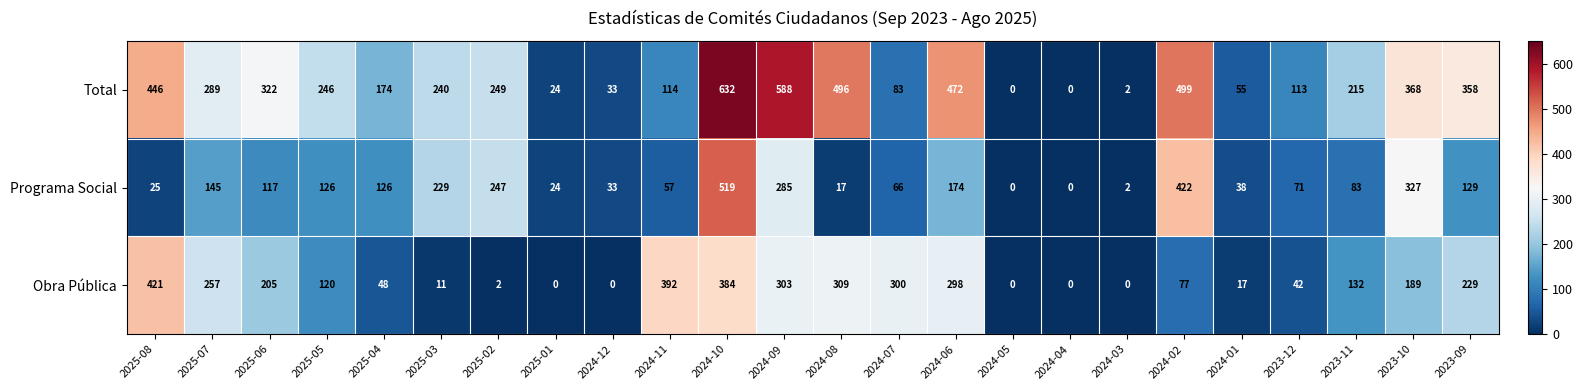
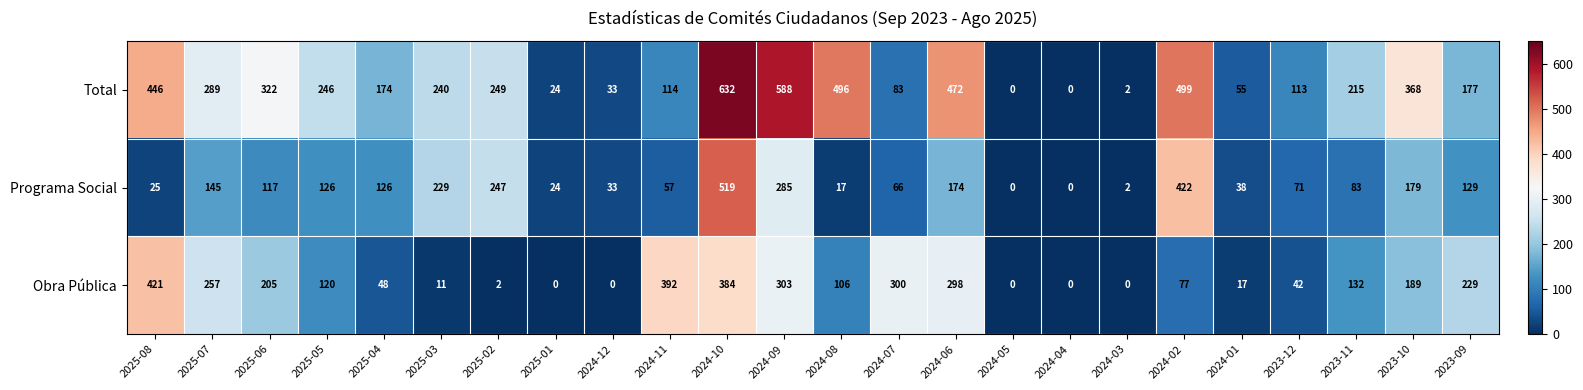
  {
    "Total": {
      "2025-08": 446,
      "2025-07": 289,
      "2025-06": 322,
      "2025-05": 246,
      "2025-04": 174,
      "2025-03": 240,
      "2025-02": 249,
      "2025-01": 24,
      "2024-12": 33,
      "2024-11": 114,
      "2024-10": 632,
      "2024-09": 588,
      "2024-08": 496,
      "2024-07": 83,
      "2024-06": 472,
      "2024-05": 0,
      "2024-04": 0,
      "2024-03": 2,
      "2024-02": 499,
      "2024-01": 55,
      "2023-12": 113,
      "2023-11": 215,
      "2023-10": 368,
-     "2023-09": 358
+     "2023-09": 177
    },
    "Programa Social": {
      "2025-08": 25,
      "2025-07": 145,
      "2025-06": 117,
      "2025-05": 126,
      "2025-04": 126,
      "2025-03": 229,
      "2025-02": 247,
      "2025-01": 24,
      "2024-12": 33,
      "2024-11": 57,
      "2024-10": 519,
      "2024-09": 285,
      "2024-08": 17,
      "2024-07": 66,
      "2024-06": 174,
      "2024-05": 0,
      "2024-04": 0,
      "2024-03": 2,
      "2024-02": 422,
      "2024-01": 38,
      "2023-12": 71,
      "2023-11": 83,
-     "2023-10": 327,
+     "2023-10": 179,
      "2023-09": 129
    },
    "Obra Pública": {
      "2025-08": 421,
      "2025-07": 257,
      "2025-06": 205,
      "2025-05": 120,
      "2025-04": 48,
      "2025-03": 11,
      "2025-02": 2,
      "2025-01": 0,
      "2024-12": 0,
      "2024-11": 392,
      "2024-10": 384,
      "2024-09": 303,
-     "2024-08": 309,
+     "2024-08": 106,
      "2024-07": 300,
      "2024-06": 298,
      "2024-05": 0,
      "2024-04": 0,
      "2024-03": 0,
      "2024-02": 77,
      "2024-01": 17,
      "2023-12": 42,
      "2023-11": 132,
      "2023-10": 189,
      "2023-09": 229
    }
  }
